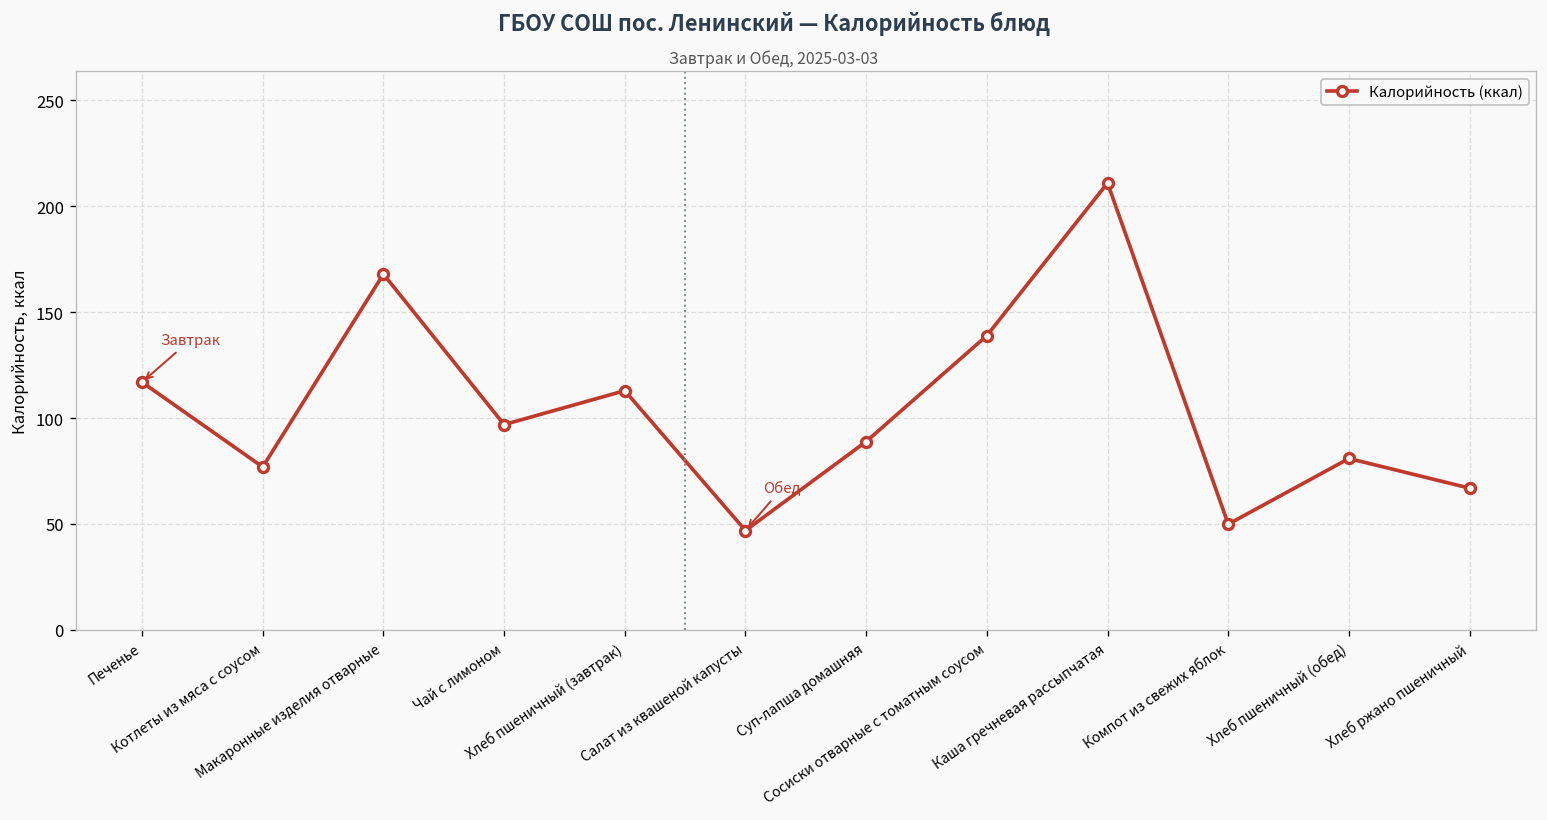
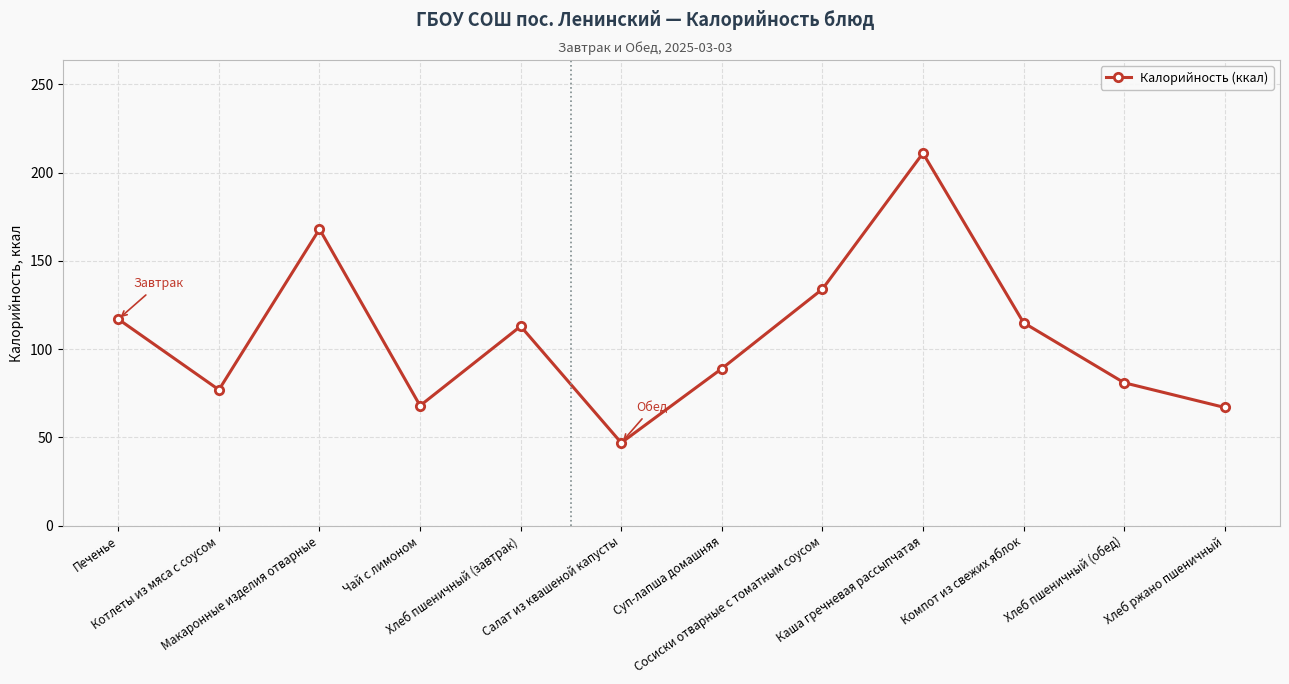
  {
    "Печенье": 117,
    "Котлеты из мяса с соусом": 77,
    "Макаронные изделия отварные": 168,
-   "Чай с лимоном": 97,
+   "Чай с лимоном": 68,
    "Хлеб пшеничный (завтрак)": 113,
    "Салат из квашеной капусты": 47,
    "Суп-лапша домашняя": 89,
-   "Сосиски отварные с томатным соусом": 139,
+   "Сосиски отварные с томатным соусом": 134,
    "Каша гречневая рассыпчатая": 211,
-   "Компот из свежих яблок": 50,
+   "Компот из свежих яблок": 115,
    "Хлеб пшеничный (обед)": 81,
    "Хлеб ржано пшеничный": 67
  }
